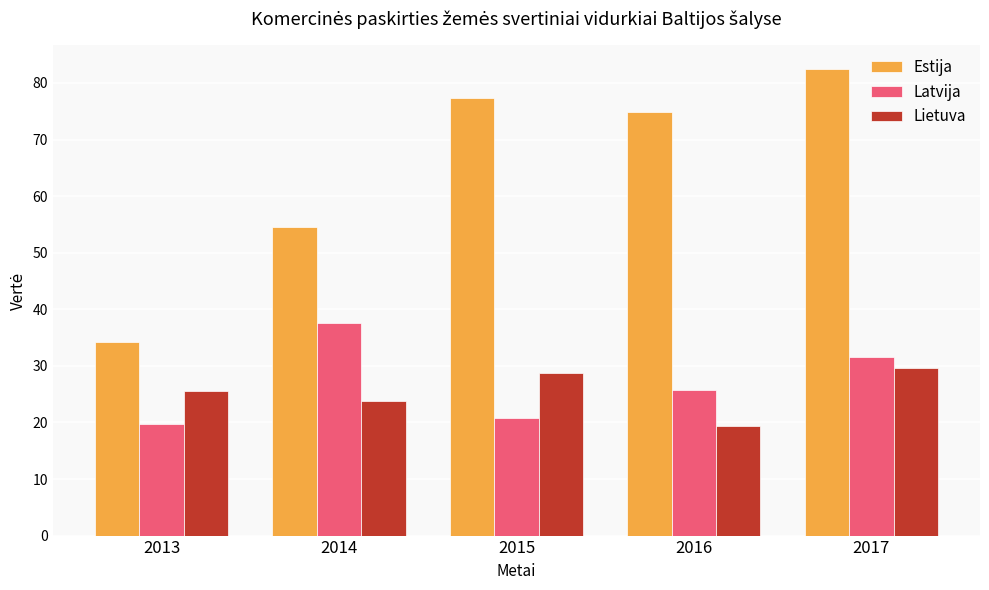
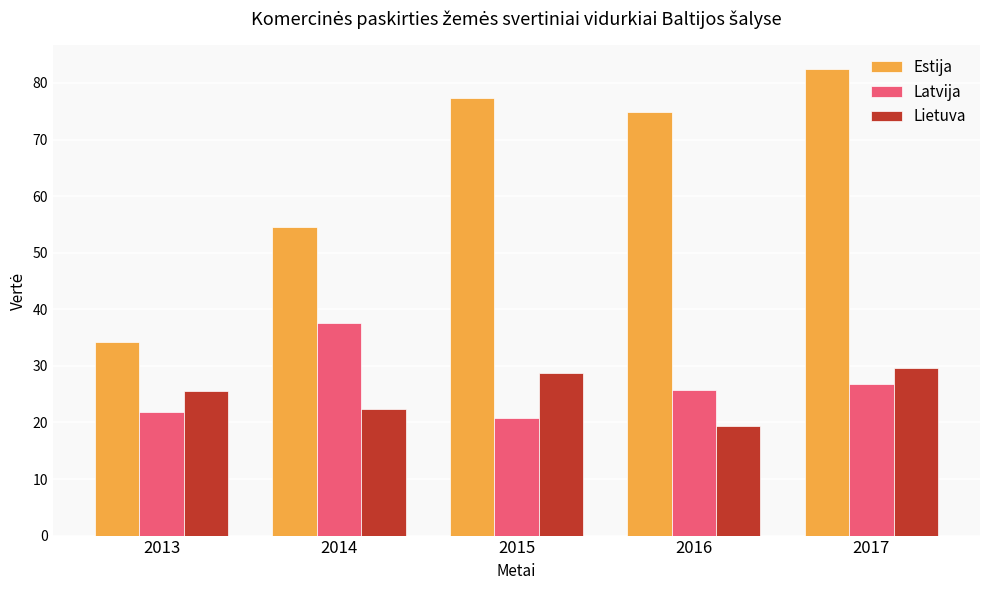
  {
    "Estija": {
      "2013": 34,
      "2014": 55,
      "2015": 77,
      "2016": 75,
      "2017": 83
    },
    "Latvija": {
-     "2013": 20,
+     "2013": 22,
      "2014": 38,
      "2015": 21,
      "2016": 26,
-     "2017": 32
+     "2017": 27
    },
    "Lietuva": {
      "2013": 26,
-     "2014": 24,
+     "2014": 22,
      "2015": 29,
      "2016": 19,
      "2017": 30
    }
  }
